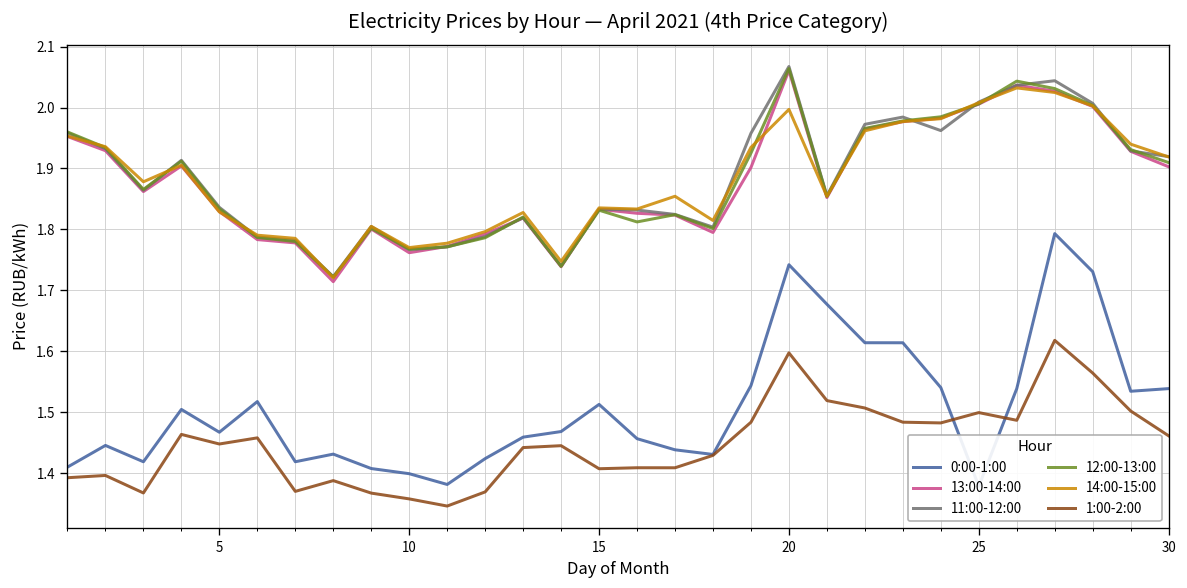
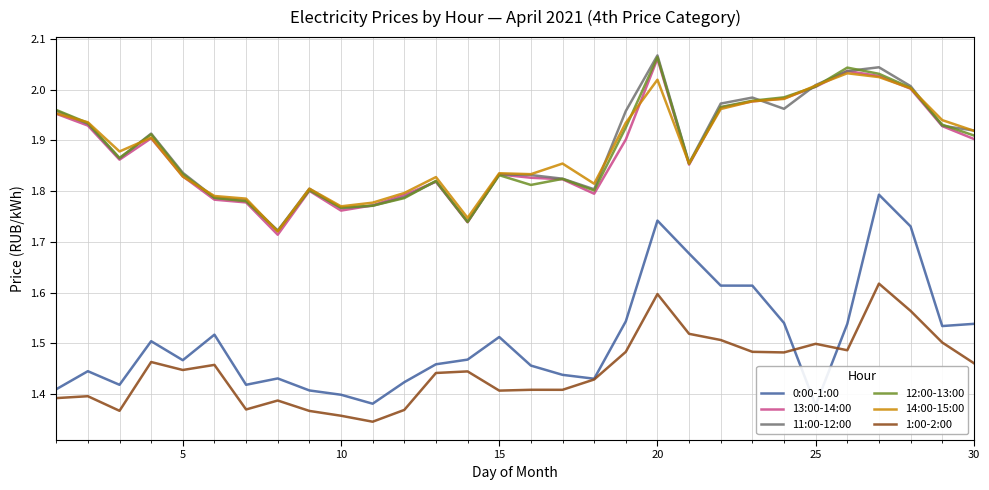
  {
    "0:00-1:00": {
      "5": 1.47,
      "10": 1.40,
      "15": 1.51,
      "20": 1.74,
      "30": 1.54
    },
    "13:00-14:00": {
      "10": 1.76,
      "30": 1.90
    },
    "12:00-13:00": {
      "30": 1.91
    },
    "14:00-15:00": {
-     "20": 2.00
+     "20": 2.02
    },
    "1:00-2:00": {
      "5": 1.45,
      "10": 1.36,
      "15": 1.41,
      "20": 1.60,
      "25": 1.50,
      "30": 1.46
    }
  }
